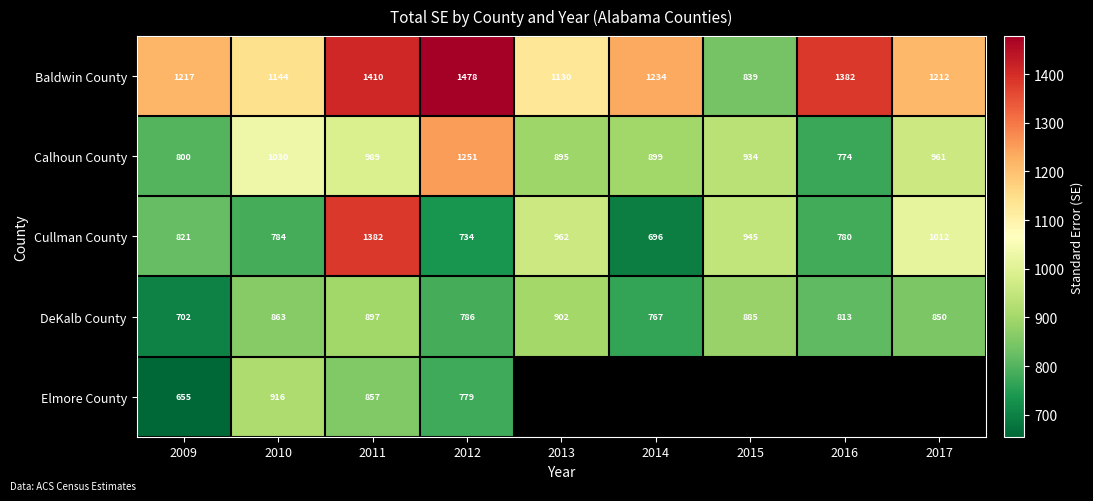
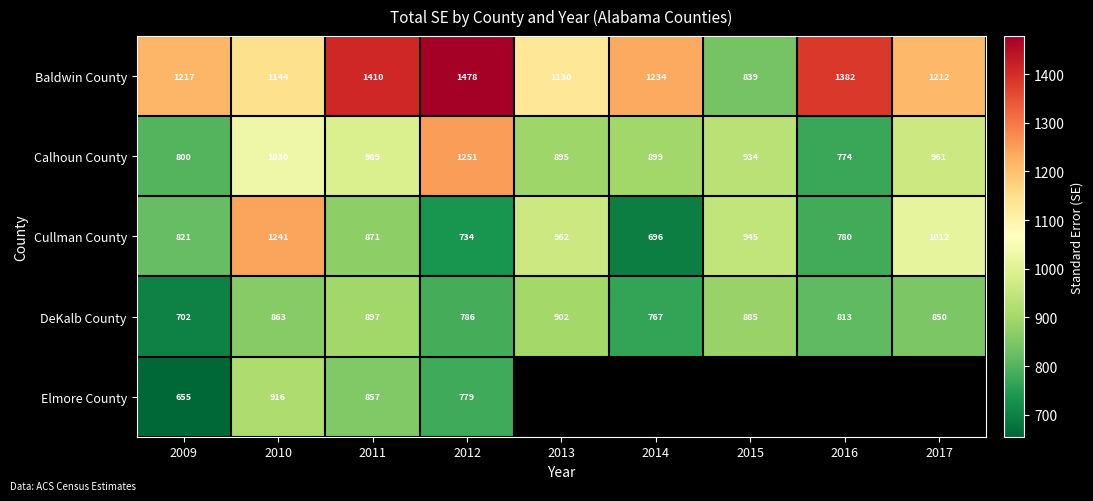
  {
    "Baldwin County": {
      "2009": 1217,
      "2010": 1144,
      "2011": 1410,
      "2012": 1478,
      "2013": 1130,
      "2014": 1234,
      "2015": 839,
      "2016": 1382,
      "2017": 1212
    },
    "Calhoun County": {
      "2009": 800,
      "2010": 1030,
      "2011": 989,
      "2012": 1251,
      "2013": 895,
      "2014": 899,
      "2015": 934,
      "2016": 774,
      "2017": 961
    },
    "Cullman County": {
      "2009": 821,
-     "2010": 784,
-     "2011": 1382,
+     "2010": 1241,
+     "2011": 871,
      "2012": 734,
      "2013": 962,
      "2014": 696,
      "2015": 945,
      "2016": 780,
      "2017": 1012
    },
    "DeKalb County": {
      "2009": 702,
      "2010": 863,
      "2011": 897,
      "2012": 786,
      "2013": 902,
      "2014": 767,
      "2015": 885,
      "2016": 813,
      "2017": 850
    },
    "Elmore County": {
      "2009": 655,
      "2010": 916,
      "2011": 857,
      "2012": 779
    }
  }
